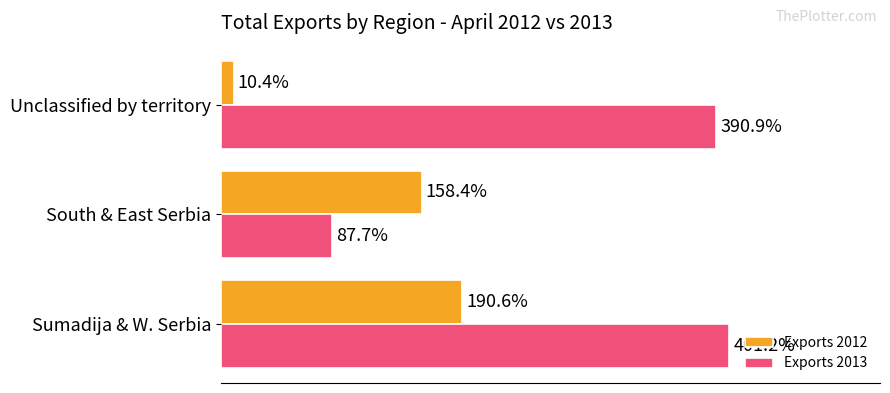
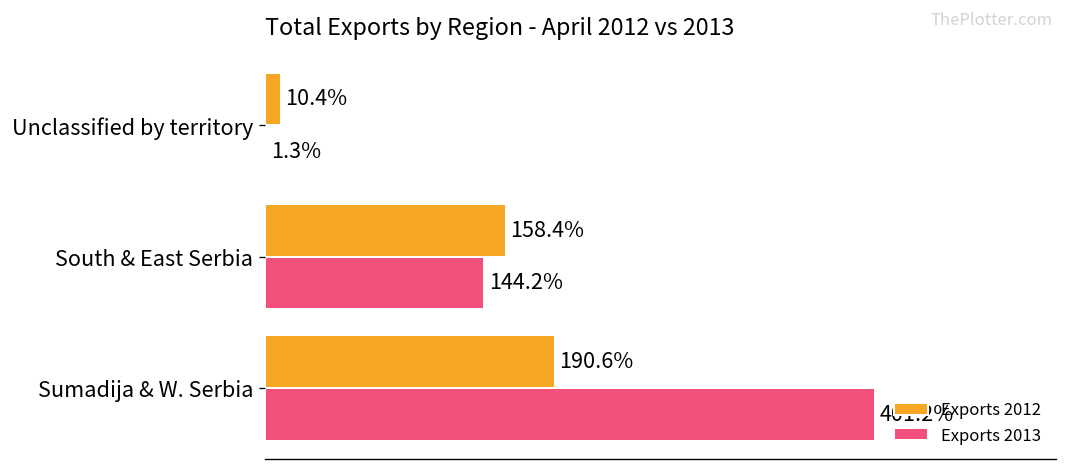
  {
    "Exports 2012": {
      "Unclassified by territory": "10.4%",
      "South & East Serbia": "158.4%",
      "Sumadija & W. Serbia": "190.6%"
    },
    "Exports 2013": {
-     "Unclassified by territory": "390.9%",
-     "South & East Serbia": "87.7%",
+     "Unclassified by territory": "1.3%",
+     "South & East Serbia": "144.2%",
      "Sumadija & W. Serbia": "401.2%"
    }
  }
